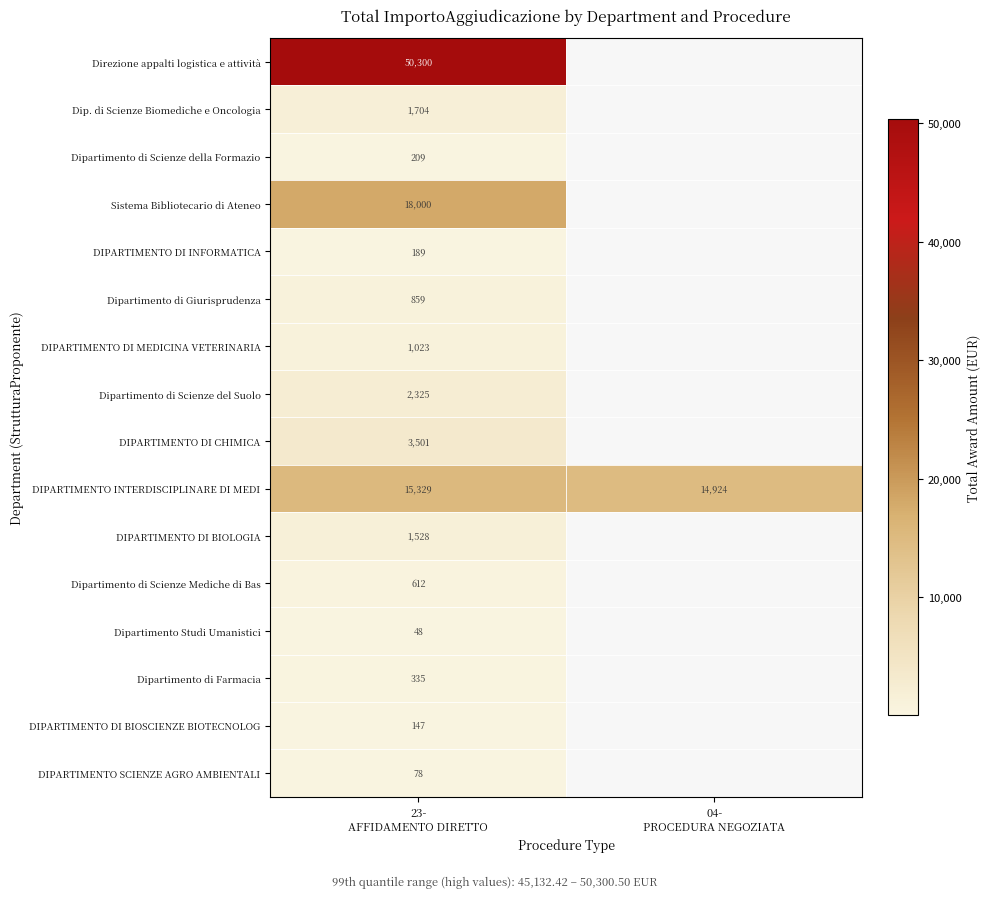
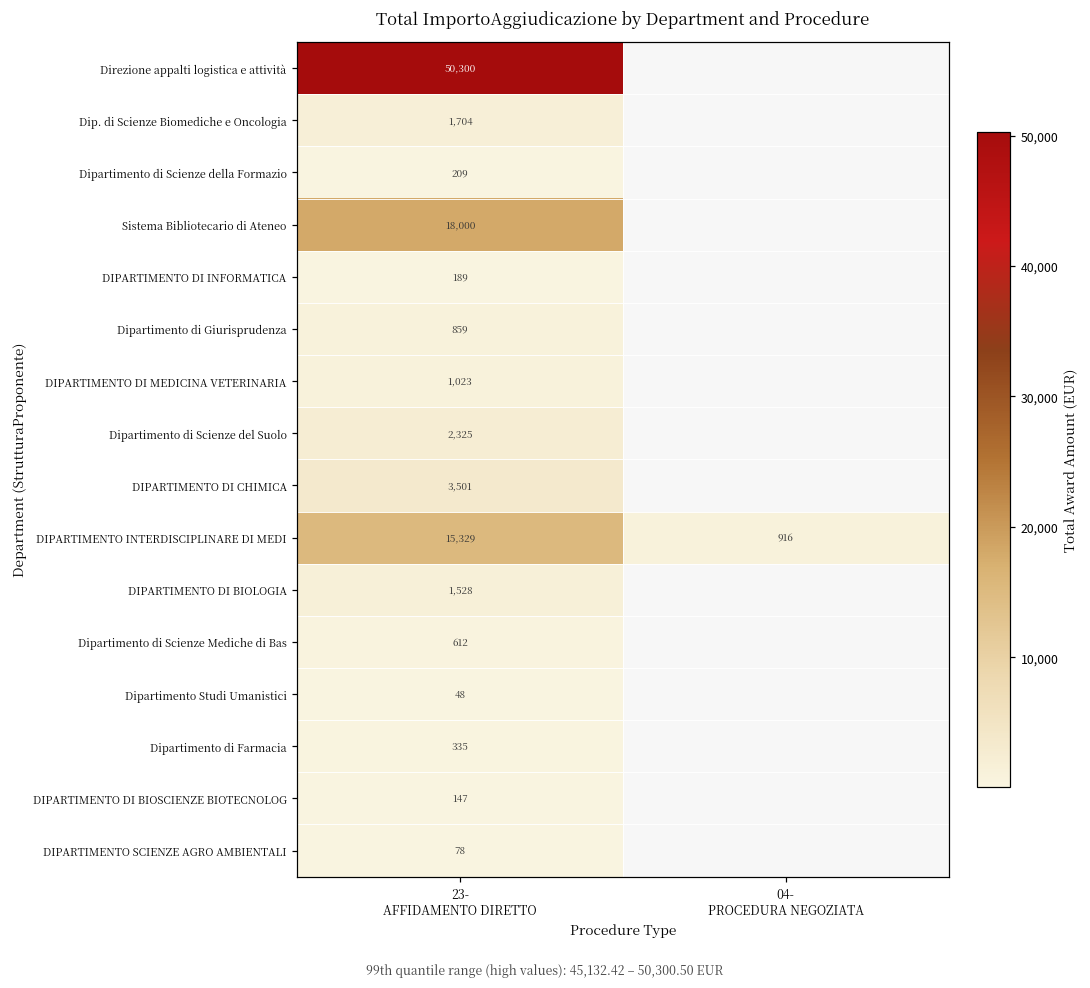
  {
    "Direzione appalti logistica e attività": {
      "23- AFFIDAMENTO DIRETTO": "50,300"
    },
    "Dip. di Scienze Biomediche e Oncologia": {
      "23- AFFIDAMENTO DIRETTO": "1,704"
    },
    "Dipartimento di Scienze della Formazio": {
      "23- AFFIDAMENTO DIRETTO": "209"
    },
    "Sistema Bibliotecario di Ateneo": {
      "23- AFFIDAMENTO DIRETTO": "18,000"
    },
    "DIPARTIMENTO DI INFORMATICA": {
      "23- AFFIDAMENTO DIRETTO": "189"
    },
    "Dipartimento di Giurisprudenza": {
      "23- AFFIDAMENTO DIRETTO": "859"
    },
    "DIPARTIMENTO DI MEDICINA VETERINARIA": {
      "23- AFFIDAMENTO DIRETTO": "1,023"
    },
    "Dipartimento di Scienze del Suolo": {
      "23- AFFIDAMENTO DIRETTO": "2,325"
    },
    "DIPARTIMENTO DI CHIMICA": {
      "23- AFFIDAMENTO DIRETTO": "3,501"
    },
    "DIPARTIMENTO INTERDISCIPLINARE DI MEDI": {
      "23- AFFIDAMENTO DIRETTO": "15,329",
-     "04- PROCEDURA NEGOZIATA": "14,924"
+     "04- PROCEDURA NEGOZIATA": "916"
    },
    "DIPARTIMENTO DI BIOLOGIA": {
      "23- AFFIDAMENTO DIRETTO": "1,528"
    },
    "Dipartimento di Scienze Mediche di Bas": {
      "23- AFFIDAMENTO DIRETTO": "612"
    },
    "Dipartimento Studi Umanistici": {
      "23- AFFIDAMENTO DIRETTO": "48"
    },
    "Dipartimento di Farmacia": {
      "23- AFFIDAMENTO DIRETTO": "335"
    },
    "DIPARTIMENTO DI BIOSCIENZE BIOTECNOLOG": {
      "23- AFFIDAMENTO DIRETTO": "147"
    },
    "DIPARTIMENTO SCIENZE AGRO AMBIENTALI": {
      "23- AFFIDAMENTO DIRETTO": "78"
    }
  }
